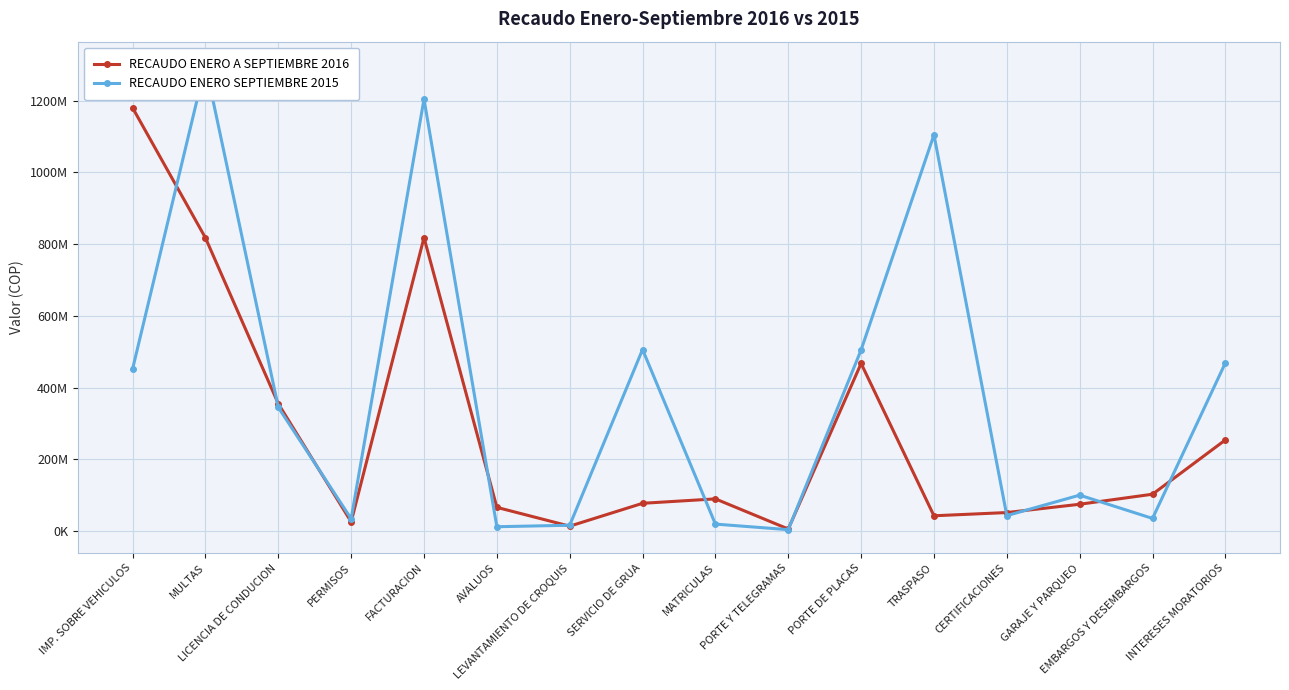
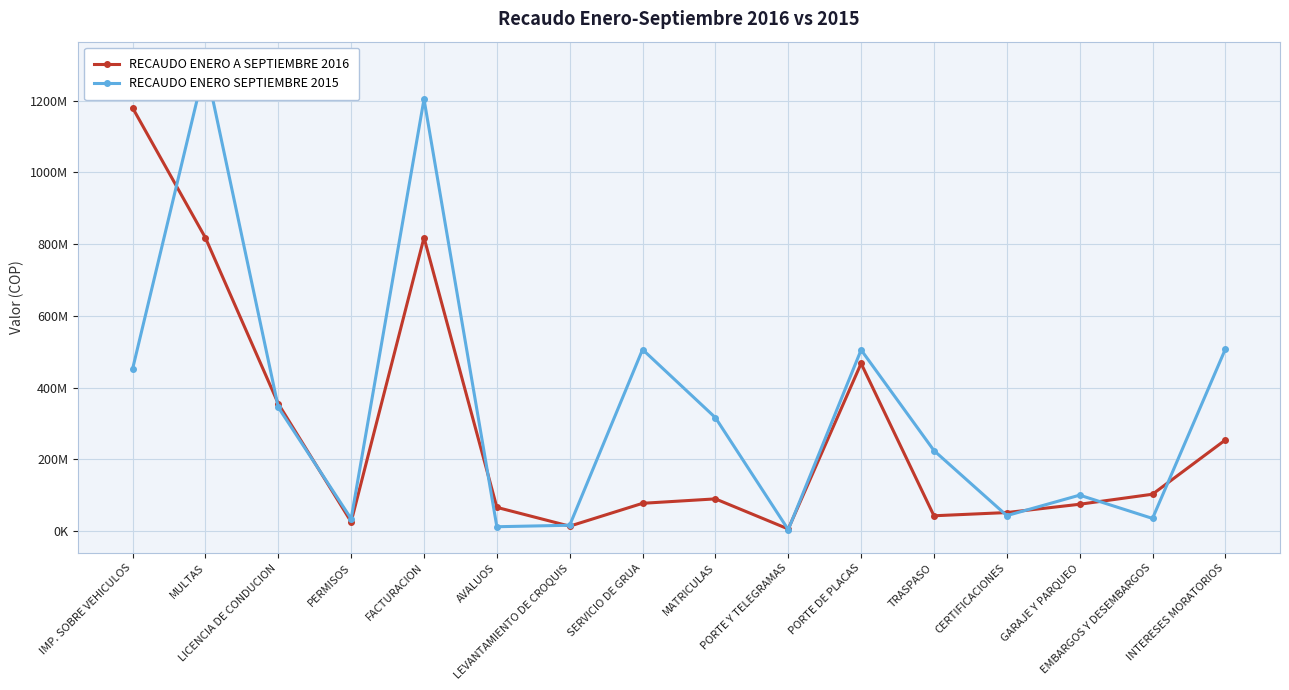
  {
    "RECAUDO ENERO A SEPTIEMBRE 2016": {
      "IMP. SOBRE VEHICULOS": 1180000000,
      "MULTAS": 820000000,
      "LICENCIA DE CONDUCION": 350000000,
      "PERMISOS": 30000000,
      "FACTURACION": 820000000,
      "AVALUOS": 70000000,
      "SERVICIO DE GRUA": 80000000,
      "MATRICULAS": 90000000,
      "PORTE DE PLACAS": 470000000,
      "TRASPASO": 40000000,
      "CERTIFICACIONES": 50000000,
      "GARAJE Y PARQUEO": 70000000,
      "EMBARGOS Y DESEMBARGOS": 100000000,
      "INTERESES MORATORIOS": 250000000
    },
    "RECAUDO ENERO SEPTIEMBRE 2015": {
      "IMP. SOBRE VEHICULOS": 450000000,
      "LICENCIA DE CONDUCION": 340000000,
      "PERMISOS": 30000000,
      "FACTURACION": 1200000000,
      "AVALUOS": 10000000,
      "SERVICIO DE GRUA": 510000000,
-     "MATRICULAS": 20000000,
+     "MATRICULAS": 320000000,
      "PORTE DE PLACAS": 500000000,
-     "TRASPASO": 1100000000,
+     "TRASPASO": 220000000,
      "CERTIFICACIONES": 40000000,
      "GARAJE Y PARQUEO": 100000000,
      "EMBARGOS Y DESEMBARGOS": 30000000,
-     "INTERESES MORATORIOS": 470000000
+     "INTERESES MORATORIOS": 510000000
    }
  }
